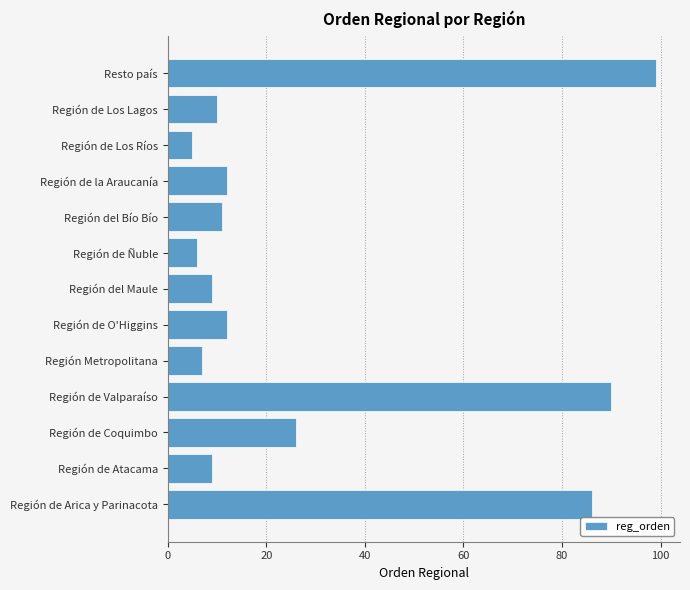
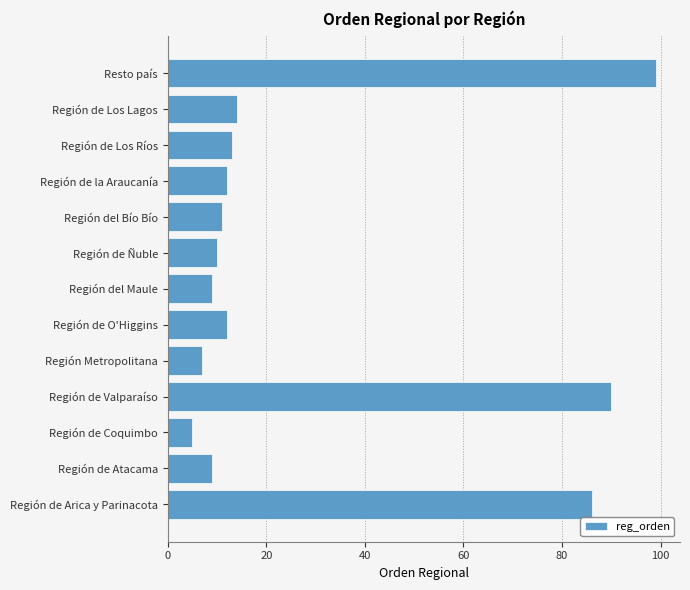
  {
    "Resto país": 99,
-   "Región de Los Lagos": 10,
-   "Región de Los Ríos": 5,
+   "Región de Los Lagos": 14,
+   "Región de Los Ríos": 13,
    "Región de la Araucanía": 12,
    "Región del Bío Bío": 11,
-   "Región de Ñuble": 6,
+   "Región de Ñuble": 10,
    "Región del Maule": 9,
    "Región de O'Higgins": 12,
    "Región Metropolitana": 7,
    "Región de Valparaíso": 90,
-   "Región de Coquimbo": 26,
+   "Región de Coquimbo": 5,
    "Región de Atacama": 9,
    "Región de Arica y Parinacota": 86
  }
